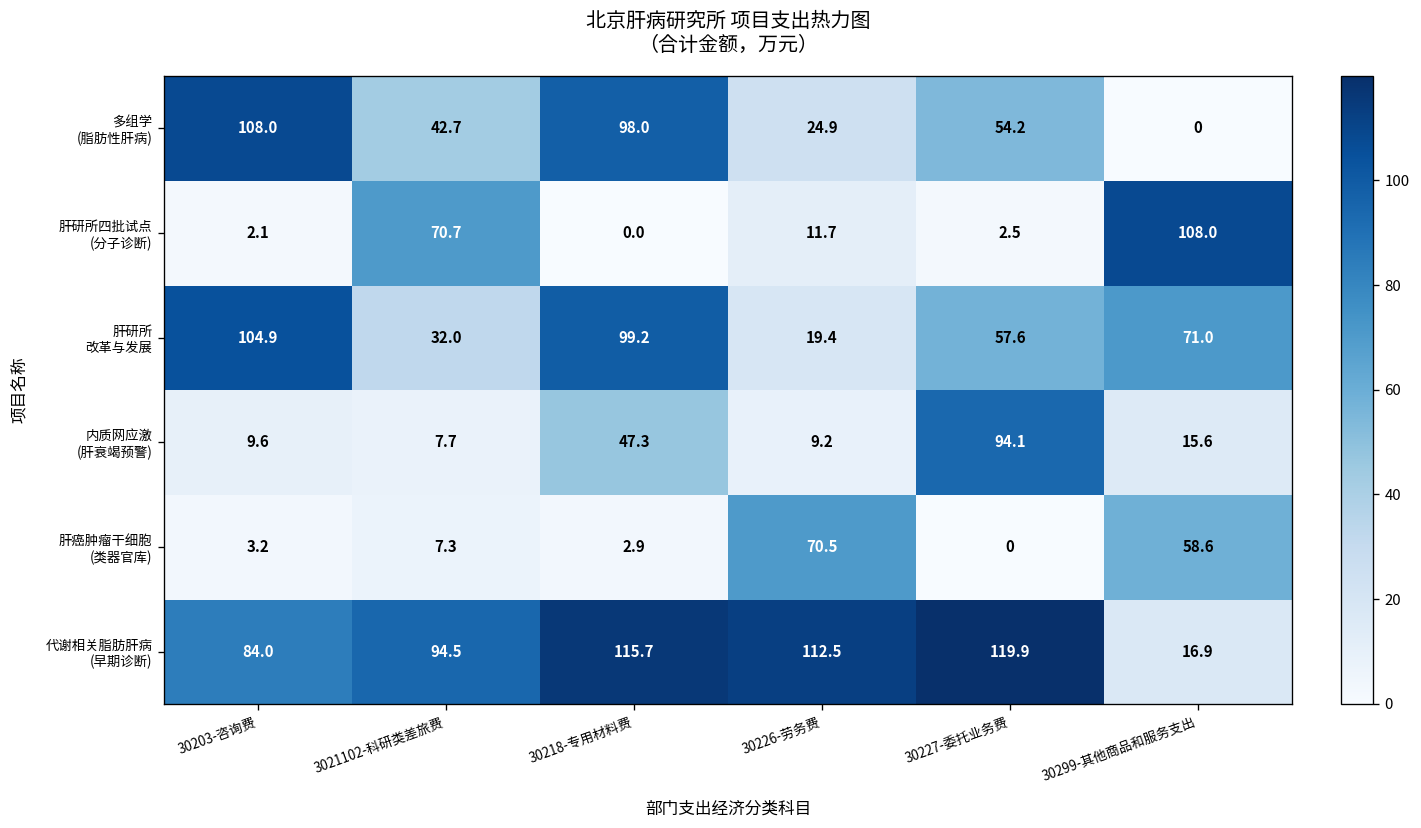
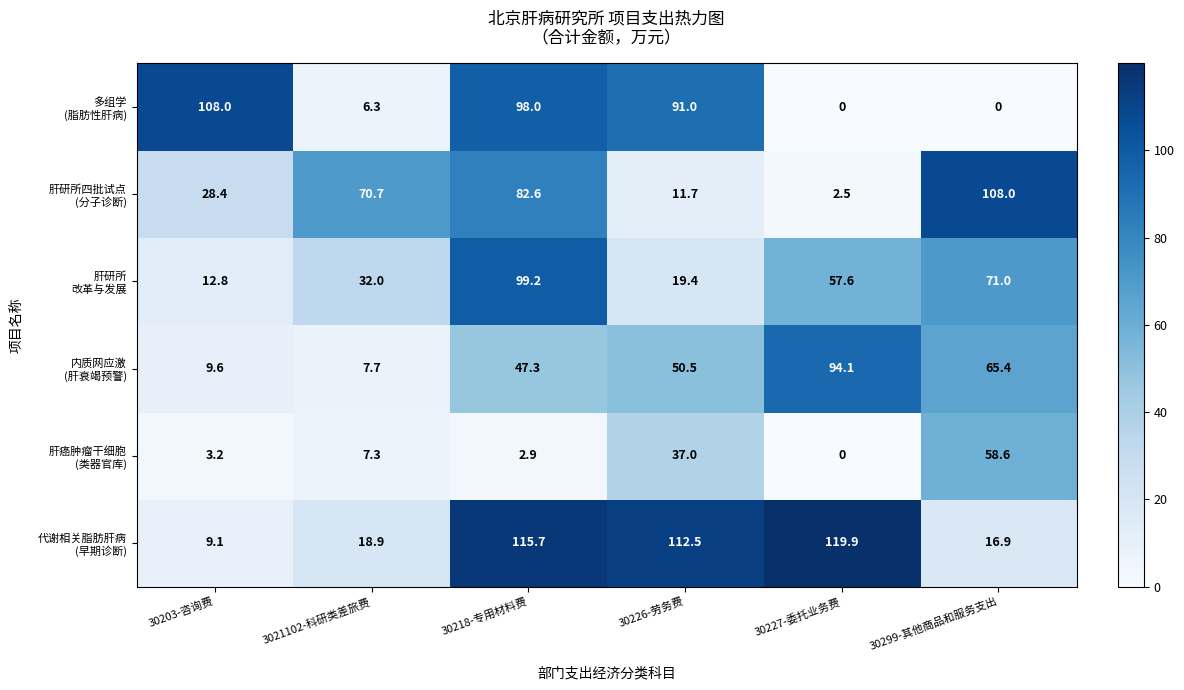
  {
    "多组学 (脂肪性肝病)": {
      "30203-咨询费": 108.0,
-     "3021102-科研类差旅费": 42.7,
+     "3021102-科研类差旅费": 6.3,
      "30218-专用材料费": 98.0,
-     "30226-劳务费": 24.9,
-     "30227-委托业务费": 54.2,
+     "30226-劳务费": 91.0,
+     "30227-委托业务费": 0,
      "30299-其他商品和服务支出": 0
    },
    "肝研所四批试点 (分子诊断)": {
-     "30203-咨询费": 2.1,
+     "30203-咨询费": 28.4,
      "3021102-科研类差旅费": 70.7,
-     "30218-专用材料费": 0.0,
+     "30218-专用材料费": 82.6,
      "30226-劳务费": 11.7,
      "30227-委托业务费": 2.5,
      "30299-其他商品和服务支出": 108.0
    },
    "肝研所 改革与发展": {
-     "30203-咨询费": 104.9,
+     "30203-咨询费": 12.8,
      "3021102-科研类差旅费": 32.0,
      "30218-专用材料费": 99.2,
      "30226-劳务费": 19.4,
      "30227-委托业务费": 57.6,
      "30299-其他商品和服务支出": 71.0
    },
    "内质网应激 (肝衰竭预警)": {
      "30203-咨询费": 9.6,
      "3021102-科研类差旅费": 7.7,
      "30218-专用材料费": 47.3,
-     "30226-劳务费": 9.2,
+     "30226-劳务费": 50.5,
      "30227-委托业务费": 94.1,
-     "30299-其他商品和服务支出": 15.6
+     "30299-其他商品和服务支出": 65.4
    },
    "肝癌肿瘤干细胞 (类器官库)": {
      "30203-咨询费": 3.2,
      "3021102-科研类差旅费": 7.3,
      "30218-专用材料费": 2.9,
-     "30226-劳务费": 70.5,
+     "30226-劳务费": 37.0,
      "30227-委托业务费": 0,
      "30299-其他商品和服务支出": 58.6
    },
    "代谢相关脂肪肝病 (早期诊断)": {
-     "30203-咨询费": 84.0,
-     "3021102-科研类差旅费": 94.5,
+     "30203-咨询费": 9.1,
+     "3021102-科研类差旅费": 18.9,
      "30218-专用材料费": 115.7,
      "30226-劳务费": 112.5,
      "30227-委托业务费": 119.9,
      "30299-其他商品和服务支出": 16.9
    }
  }
